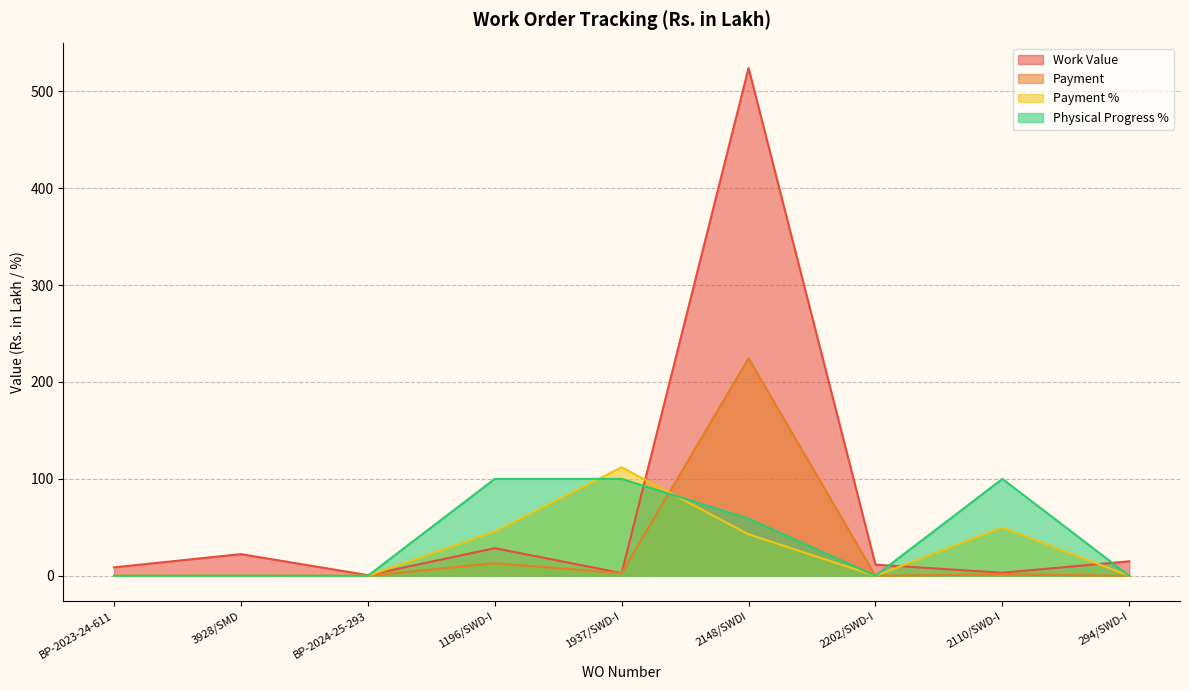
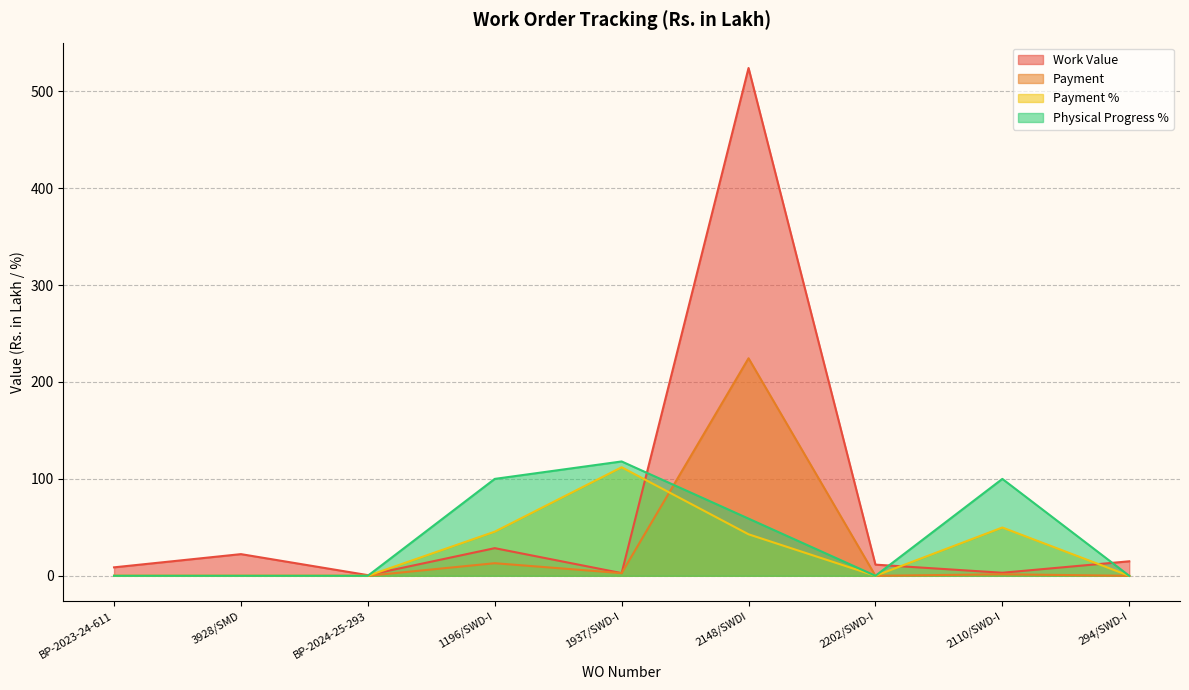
  {
    "Payment %": {
      "1196/SWD-I": 50,
      "1937/SWD-I": 110,
      "2148/SWDI": 40,
      "2110/SWD-I": 50
    },
    "Physical Progress %": {
      "1196/SWD-I": 100,
-     "1937/SWD-I": 100,
+     "1937/SWD-I": 120,
      "2148/SWDI": 60,
      "2110/SWD-I": 100
    }
  }
